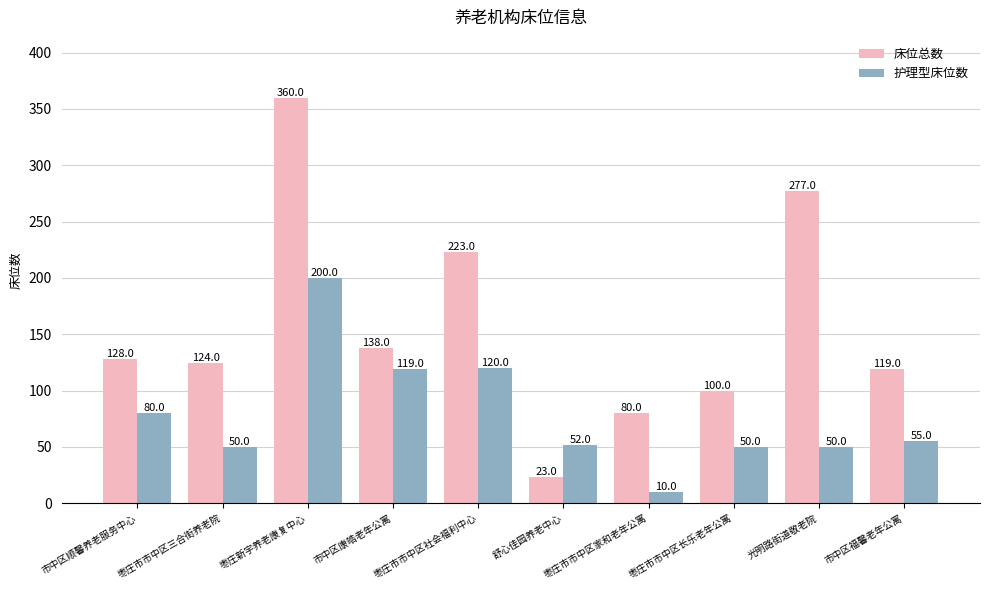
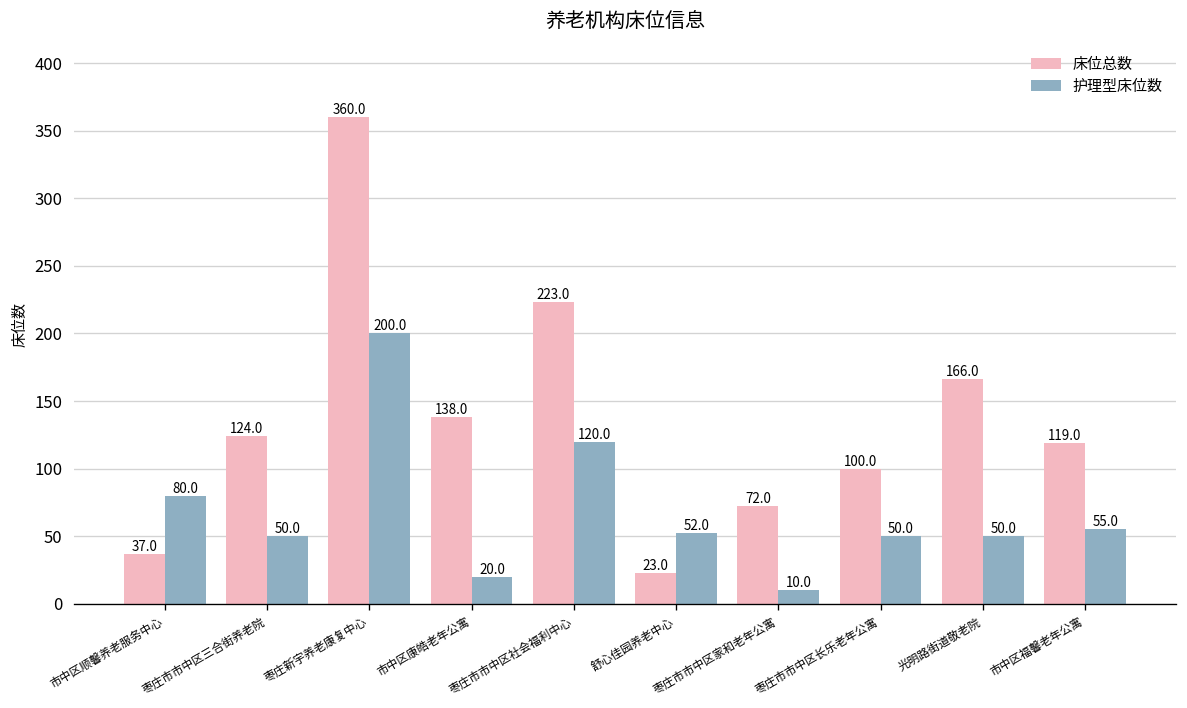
  {
    "床位总数": {
-     "市中区顺馨养老服务中心": 128.0,
+     "市中区顺馨养老服务中心": 37.0,
      "枣庄市市中区三合街养老院": 124.0,
      "枣庄新宇养老康复中心": 360.0,
      "市中区康皓老年公寓": 138.0,
      "枣庄市市中区社会福利中心": 223.0,
      "舒心佳园养老中心": 23.0,
-     "枣庄市市中区家和老年公寓": 80.0,
+     "枣庄市市中区家和老年公寓": 72.0,
      "枣庄市市中区长乐老年公寓": 100.0,
-     "光明路街道敬老院": 277.0,
+     "光明路街道敬老院": 166.0,
      "市中区福馨老年公寓": 119.0
    },
    "护理型床位数": {
      "市中区顺馨养老服务中心": 80.0,
      "枣庄市市中区三合街养老院": 50.0,
      "枣庄新宇养老康复中心": 200.0,
-     "市中区康皓老年公寓": 119.0,
+     "市中区康皓老年公寓": 20.0,
      "枣庄市市中区社会福利中心": 120.0,
      "舒心佳园养老中心": 52.0,
      "枣庄市市中区家和老年公寓": 10.0,
      "枣庄市市中区长乐老年公寓": 50.0,
      "光明路街道敬老院": 50.0,
      "市中区福馨老年公寓": 55.0
    }
  }
